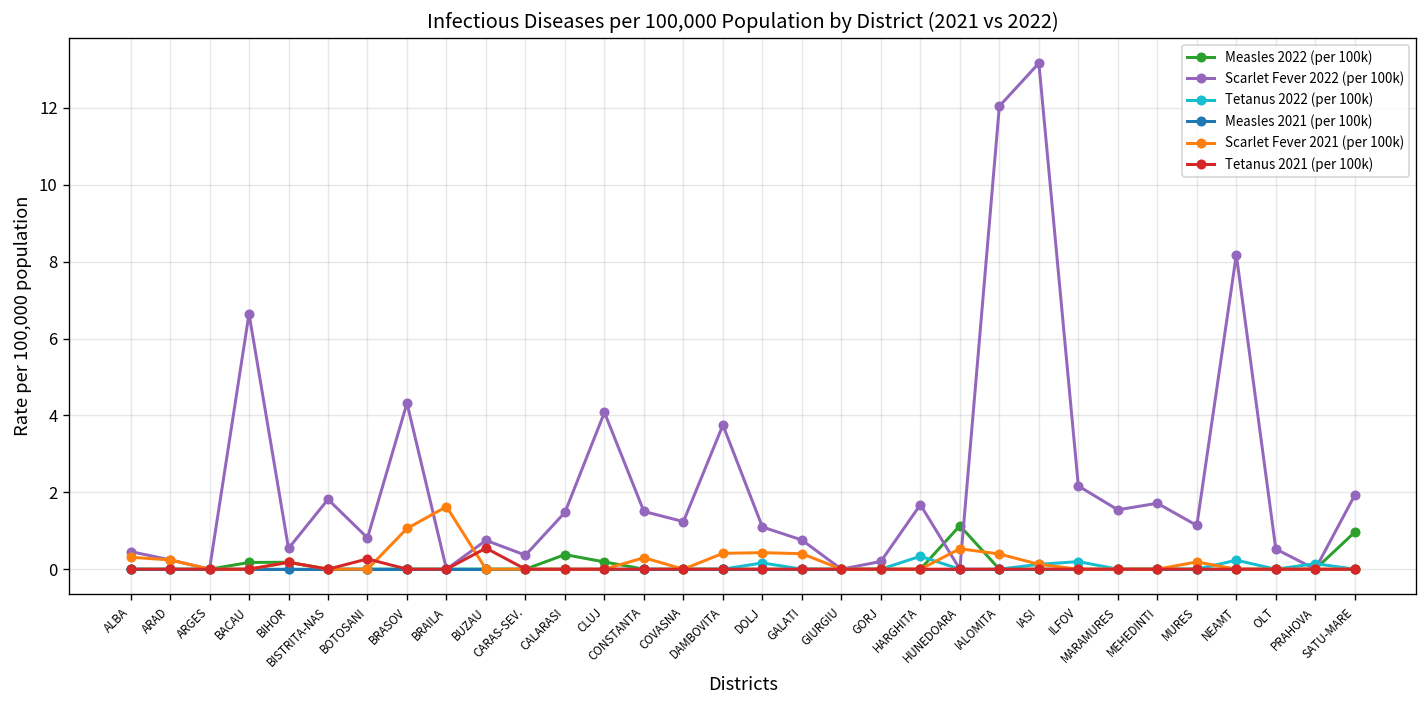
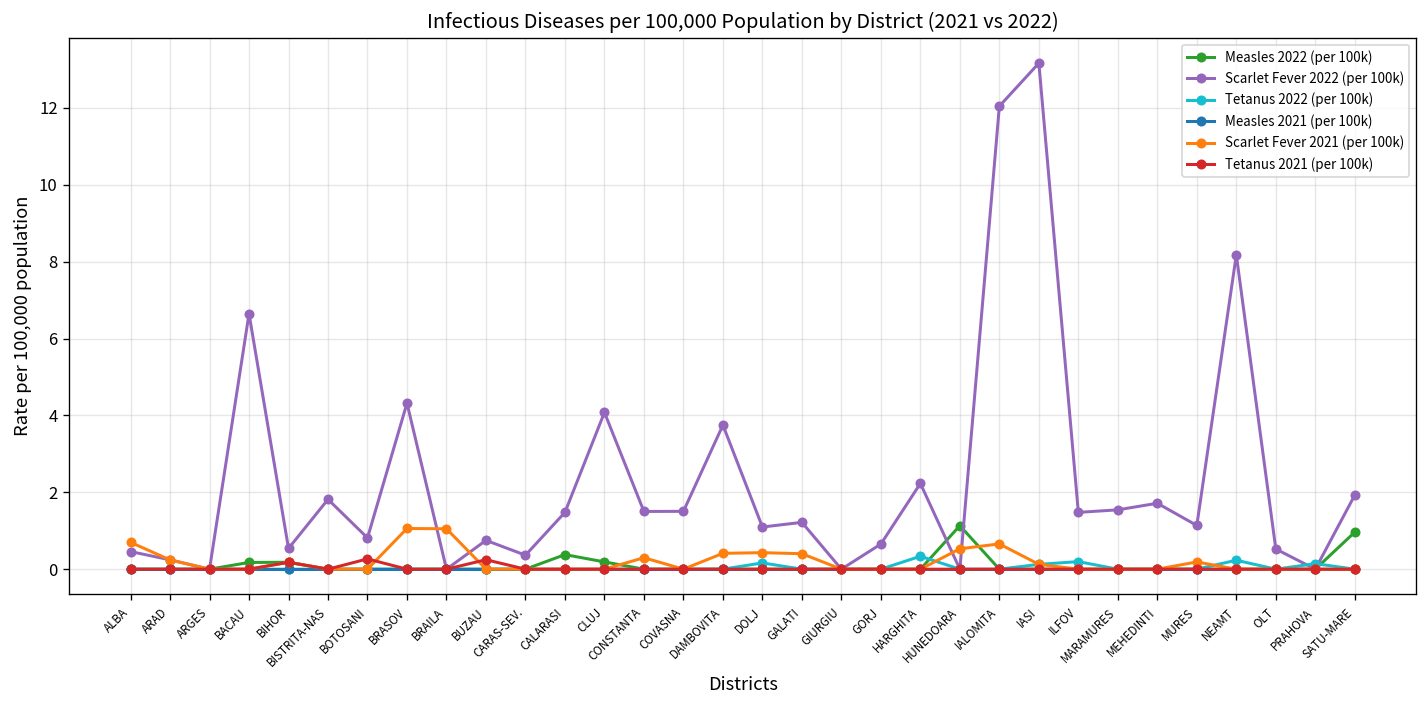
  {
    "Measles 2022 (per 100k)": {
      "BACAU": 0.2,
      "CALARASI": 0.4,
      "CLUJ": 0.2,
      "HUNEDOARA": 1.1,
      "SATU-MARE": 1.0
    },
    "Scarlet Fever 2022 (per 100k)": {
      "ALBA": 0.5,
      "BACAU": 6.6,
      "BIHOR": 0.5,
      "BISTRITA-NAS": 1.8,
      "BOTOSANI": 0.8,
      "BRASOV": 4.3,
      "BUZAU": 0.8,
      "CARAS-SEV.": 0.4,
      "CALARASI": 1.5,
      "CLUJ": 4.1,
      "CONSTANTA": 1.5,
-     "COVASNA": 1.2,
+     "COVASNA": 1.5,
      "DAMBOVITA": 3.7,
      "DOLJ": 1.1,
-     "GALATI": 0.8,
-     "GORJ": 0.2,
-     "HARGHITA": 1.7,
+     "GALATI": 1.2,
+     "GORJ": 0.7,
+     "HARGHITA": 2.2,
      "IALOMITA": 12.0,
      "IASI": 13.2,
-     "ILFOV": 2.2,
+     "ILFOV": 1.5,
      "MARAMURES": 1.5,
      "MEHEDINTI": 1.7,
      "MURES": 1.1,
      "NEAMT": 8.2,
      "OLT": 0.5,
      "SATU-MARE": 1.9
    },
    "Tetanus 2022 (per 100k)": {
      "DOLJ": 0.2,
      "HARGHITA": 0.3,
      "ILFOV": 0.2,
      "NEAMT": 0.2,
      "PRAHOVA": 0.1
    },
    "Scarlet Fever 2021 (per 100k)": {
-     "ALBA": 0.3,
+     "ALBA": 0.7,
      "BRASOV": 1.1,
-     "BRAILA": 1.6,
+     "BRAILA": 1.1,
      "CONSTANTA": 0.3,
      "DAMBOVITA": 0.4,
      "DOLJ": 0.4,
      "GALATI": 0.4,
      "HUNEDOARA": 0.5,
-     "IALOMITA": 0.4,
+     "IALOMITA": 0.7,
      "MURES": 0.2
    },
    "Tetanus 2021 (per 100k)": {
      "BOTOSANI": 0.3,
-     "BUZAU": 0.5
+     "BUZAU": 0.2
    }
  }
